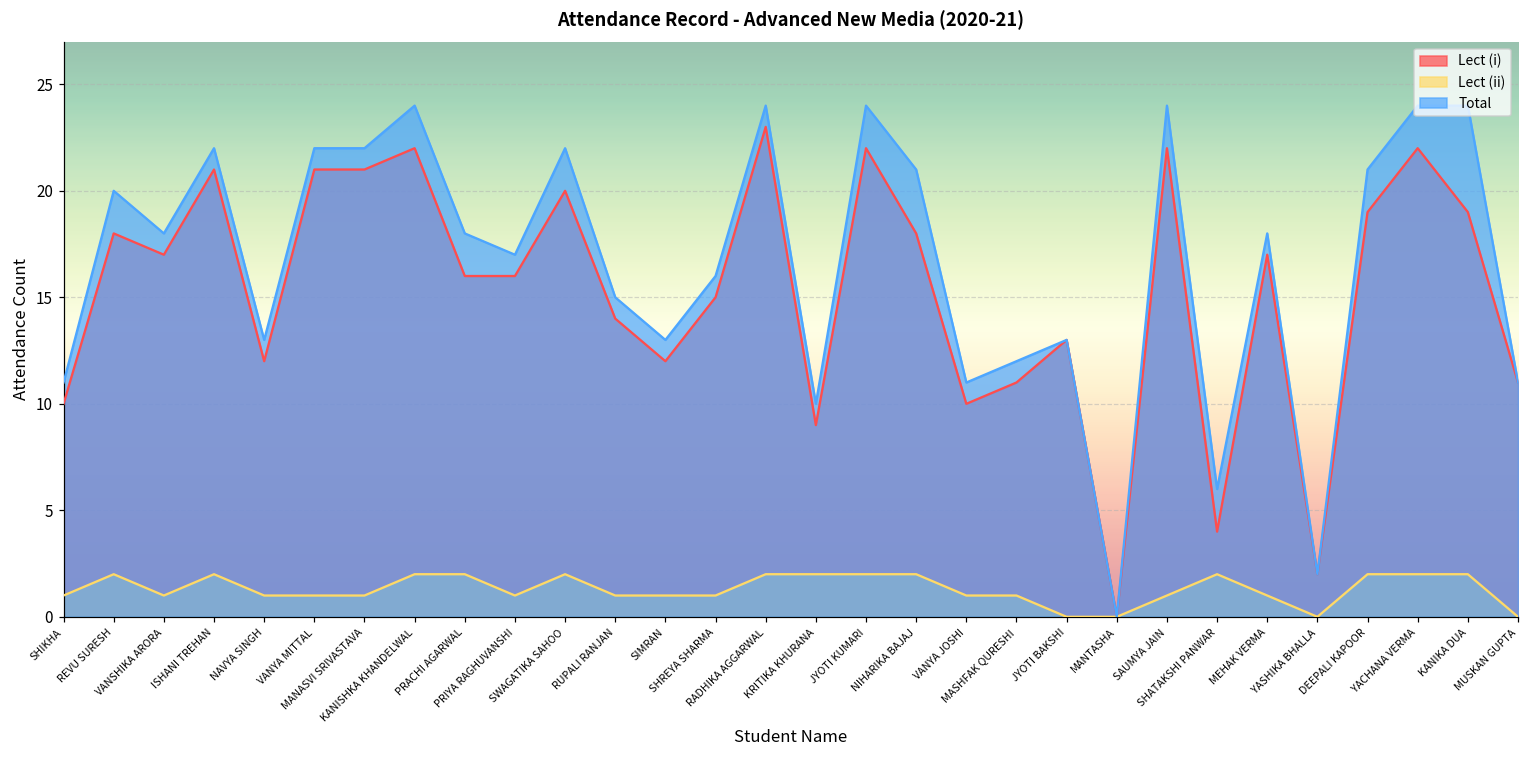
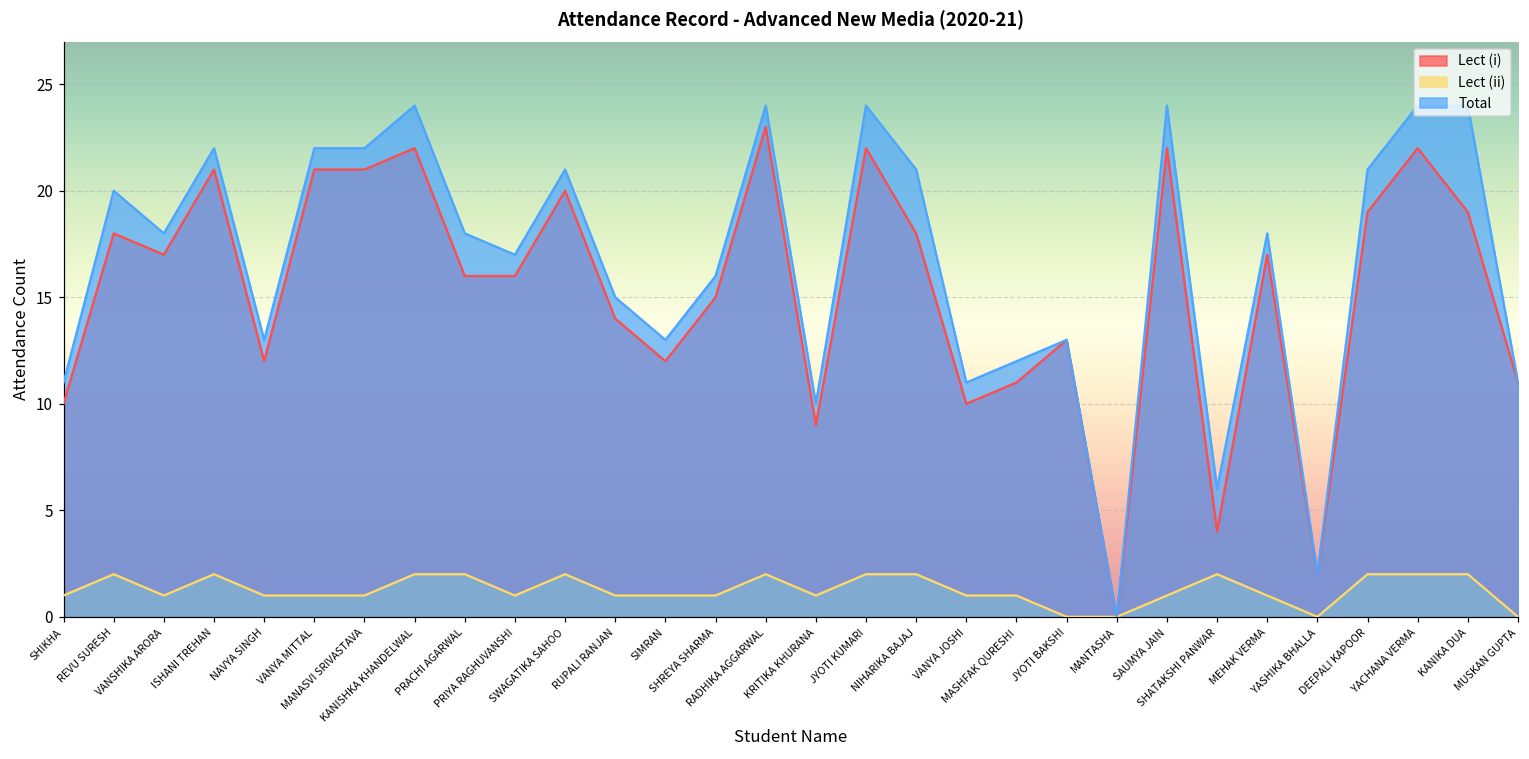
  {
    "Lect (i)": {
      "SHIKHA": 10,
      "REVU SURESH": 18,
      "VANSHIKA ARORA": 17,
      "ISHANI TREHAN": 21,
      "NAVYA SINGH": 12,
      "VANYA MITTAL": 21,
      "MANASVI SRIVASTAVA": 21,
      "KANISHKA KHANDELWAL": 22,
      "PRACHI AGARWAL": 16,
      "PRIYA RAGHUVANSHI": 16,
      "SWAGATIKA SAHOO": 20,
      "RUPALI RANJAN": 14,
      "SIMRAN": 12,
      "SHREYA SHARMA": 15,
      "RADHIKA AGGARWAL": 23,
      "KRITIKA KHURANA": 9,
      "JYOTI KUMARI": 22,
      "NIHARIKA BAJAJ": 18,
      "VANYA JOSHI": 10,
      "MASHFAK QURESHI": 11,
      "SAUMYA JAIN": 22,
      "SHATAKSHI PANWAR": 4,
      "MEHAK VERMA": 17,
      "DEEPALI KAPOOR": 19,
      "YACHANA VERMA": 22,
      "KANIKA DUA": 19
    },
    "Lect (ii)": {
      "SHIKHA": 1,
      "REVU SURESH": 2,
      "VANSHIKA ARORA": 1,
      "ISHANI TREHAN": 2,
      "NAVYA SINGH": 1,
      "VANYA MITTAL": 1,
      "MANASVI SRIVASTAVA": 1,
      "KANISHKA KHANDELWAL": 2,
      "PRACHI AGARWAL": 2,
      "PRIYA RAGHUVANSHI": 1,
      "SWAGATIKA SAHOO": 2,
      "RUPALI RANJAN": 1,
      "SIMRAN": 1,
      "SHREYA SHARMA": 1,
      "RADHIKA AGGARWAL": 2,
-     "KRITIKA KHURANA": 2,
+     "KRITIKA KHURANA": 1,
      "JYOTI KUMARI": 2,
      "NIHARIKA BAJAJ": 2,
      "VANYA JOSHI": 1,
      "MASHFAK QURESHI": 1,
      "JYOTI BAKSHI": 0,
      "SAUMYA JAIN": 1,
      "SHATAKSHI PANWAR": 2,
      "MEHAK VERMA": 1,
      "YASHIKA BHALLA": 0,
      "DEEPALI KAPOOR": 2,
      "YACHANA VERMA": 2,
      "KANIKA DUA": 2,
      "MUSKAN GUPTA": 0
    },
    "Total": {
      "SHIKHA": 11,
      "REVU SURESH": 20,
      "VANSHIKA ARORA": 18,
      "ISHANI TREHAN": 22,
      "NAVYA SINGH": 13,
      "VANYA MITTAL": 22,
      "MANASVI SRIVASTAVA": 22,
      "KANISHKA KHANDELWAL": 24,
      "PRACHI AGARWAL": 18,
      "PRIYA RAGHUVANSHI": 17,
-     "SWAGATIKA SAHOO": 22,
+     "SWAGATIKA SAHOO": 21,
      "RUPALI RANJAN": 15,
      "SIMRAN": 13,
      "SHREYA SHARMA": 16,
      "RADHIKA AGGARWAL": 24,
      "KRITIKA KHURANA": 10,
      "JYOTI KUMARI": 24,
      "NIHARIKA BAJAJ": 21,
      "VANYA JOSHI": 11,
      "MASHFAK QURESHI": 12,
      "SAUMYA JAIN": 24,
      "SHATAKSHI PANWAR": 6,
      "MEHAK VERMA": 18,
      "DEEPALI KAPOOR": 21
    }
  }
